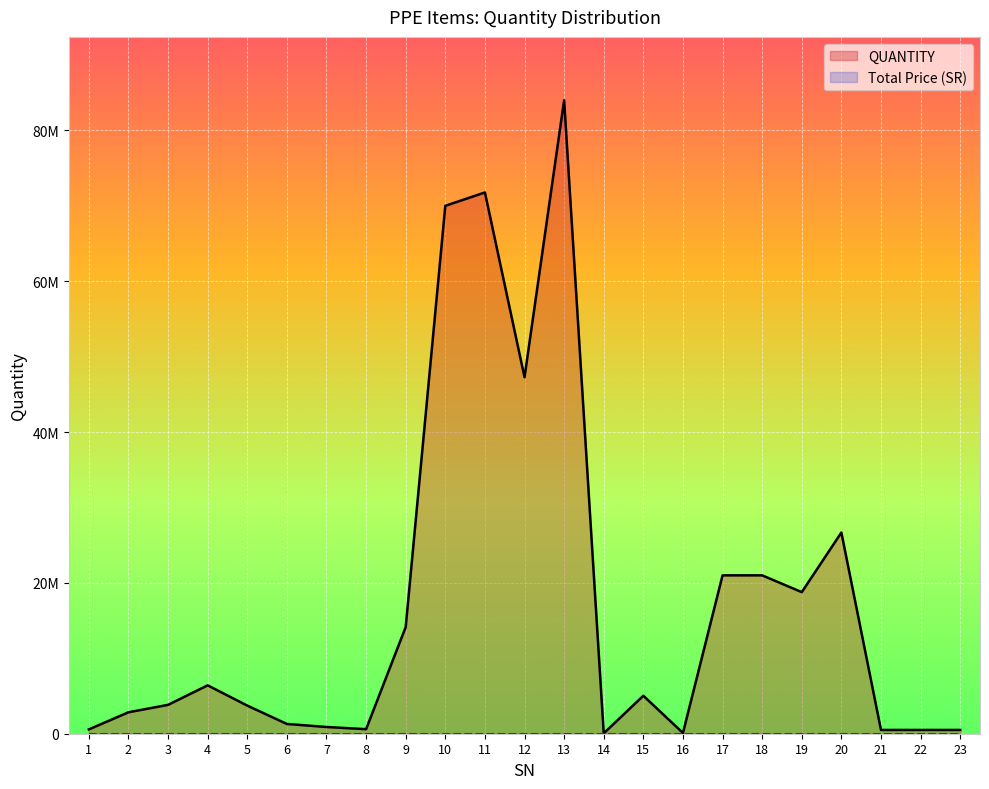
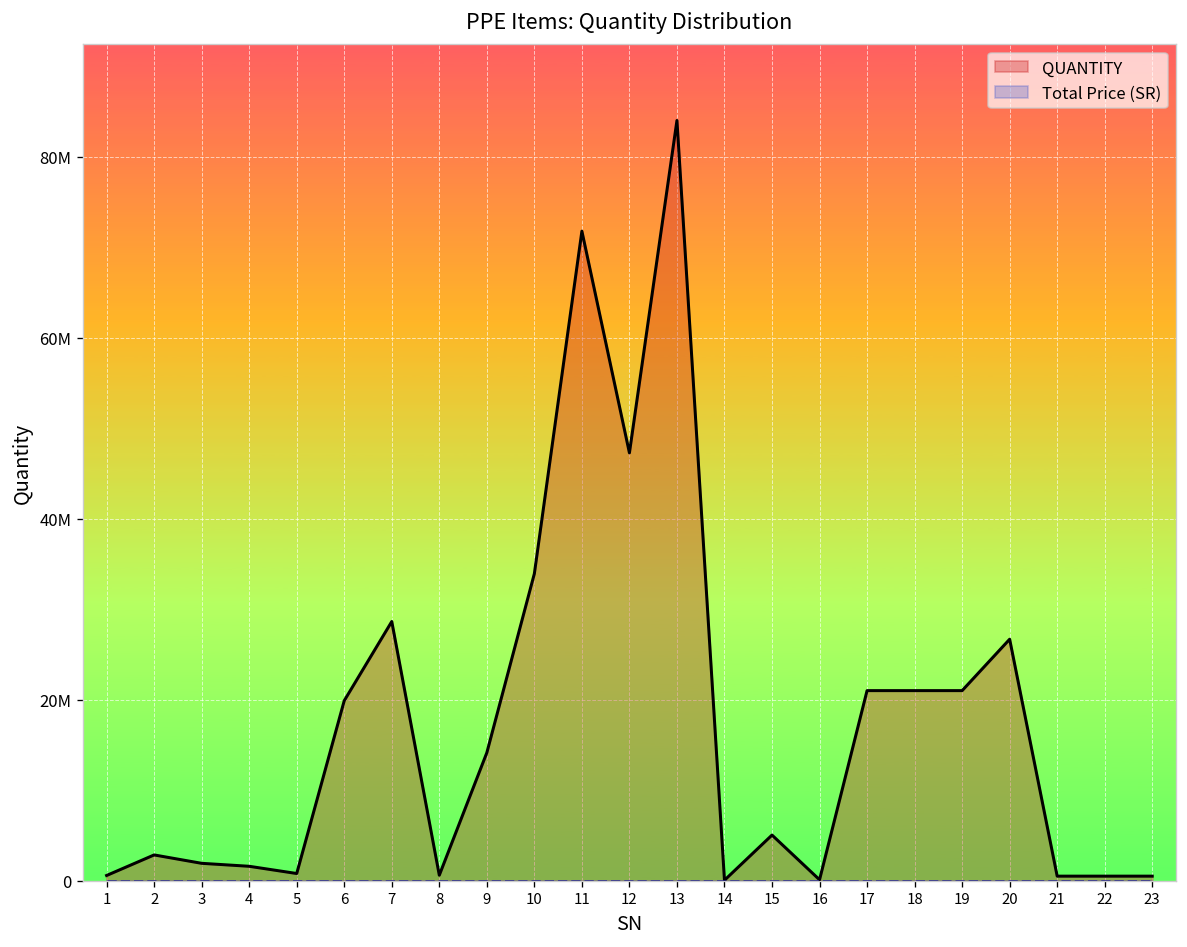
  {
    "QUANTITY": {
      "1": 1000000,
      "2": 3000000,
-     "3": 4000000,
-     "4": 6000000,
-     "5": 4000000,
-     "6": 1000000,
-     "7": 1000000,
+     "3": 2000000,
+     "4": 2000000,
+     "5": 1000000,
+     "6": 20000000,
+     "7": 29000000,
      "8": 1000000,
      "9": 14000000,
-     "10": 70000000,
+     "10": 34000000,
      "11": 72000000,
      "12": 47000000,
      "13": 84000000,
      "15": 5000000,
      "17": 21000000,
      "18": 21000000,
-     "19": 19000000,
+     "19": 21000000,
      "20": 27000000,
      "21": 1000000,
      "22": 1000000,
      "23": 1000000
    },
    "Total Price (SR)": {
      "1": 0,
      "2": 0,
      "3": 0,
      "4": 0,
      "5": 0,
      "6": 0,
      "7": 0,
      "8": 0,
      "9": 0,
      "10": 0,
      "11": 0,
      "12": 0,
      "13": 0,
      "15": 0,
      "17": 0,
      "18": 0,
      "19": 0,
      "20": 0,
      "21": 0,
      "22": 0,
      "23": 0
    }
  }
